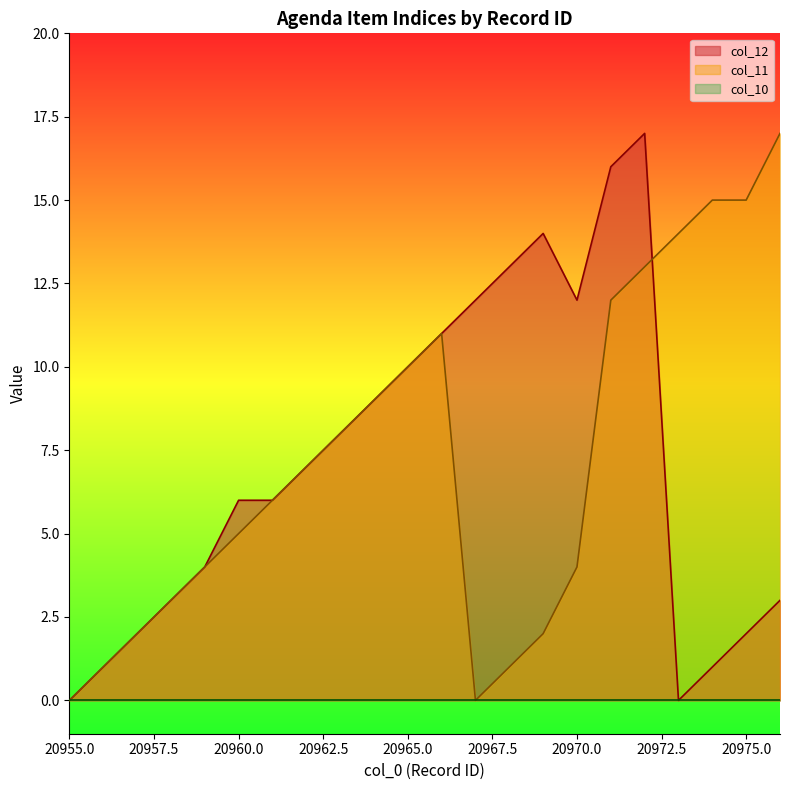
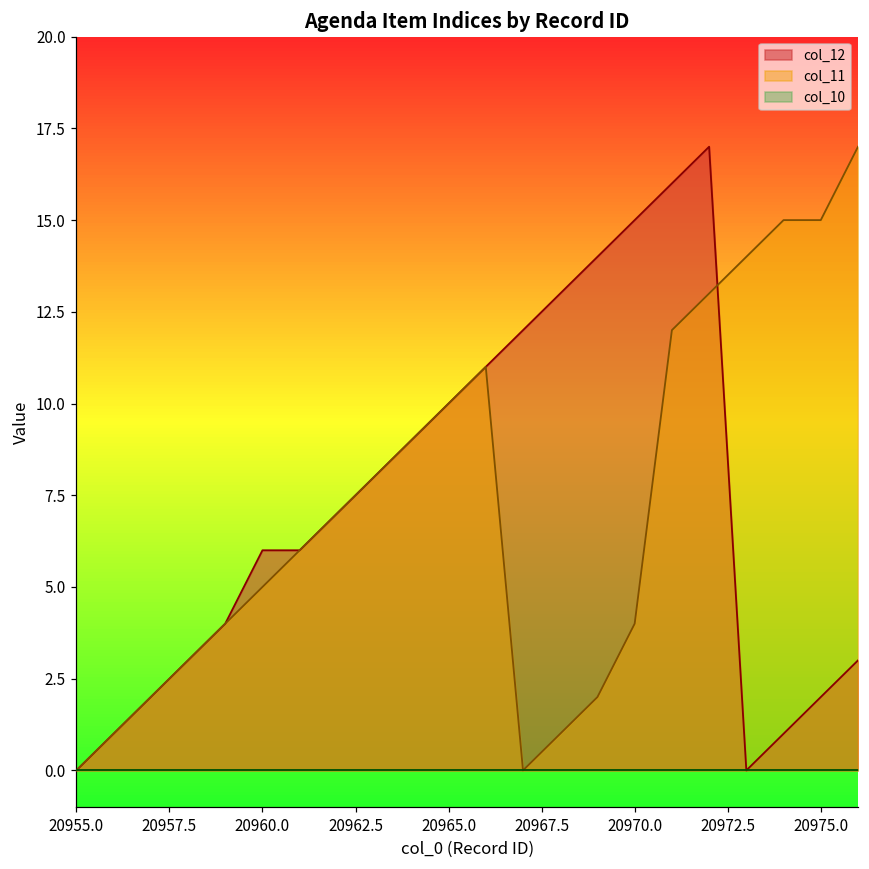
  {
    "col_12": {
      "20960.0": 6,
-     "20970.0": 12,
+     "20970.0": 15,
      "20975.0": 2
    },
    "col_11": {
      "20960.0": 5,
      "20970.0": 4,
      "20975.0": 15
    },
    "col_10": {
      "20960.0": 0,
      "20965.0": 0,
      "20970.0": 0,
      "20975.0": 0
    }
  }
